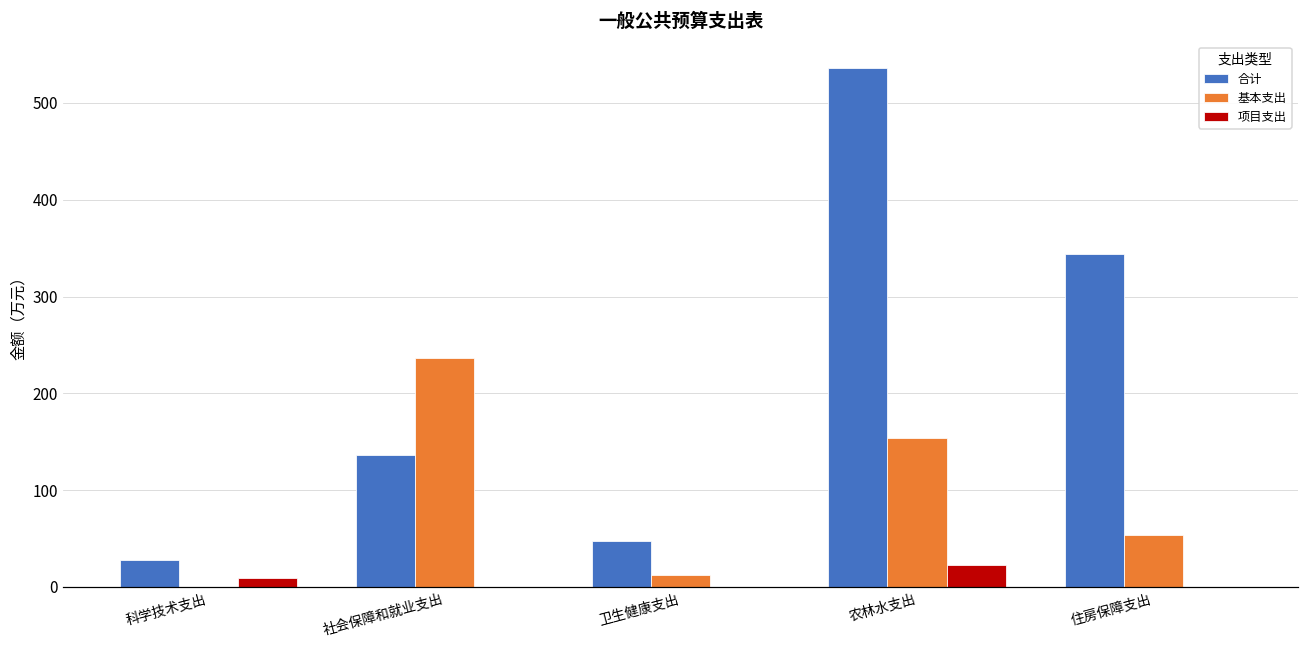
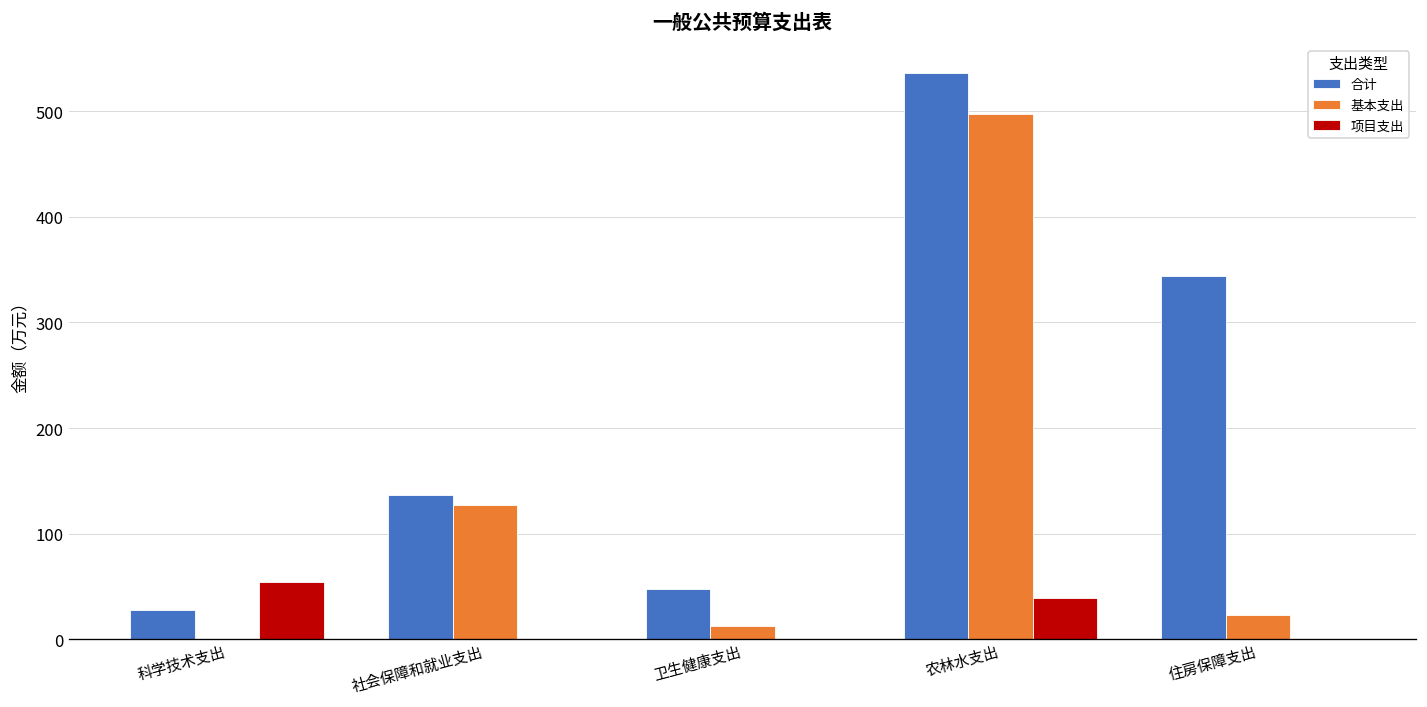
  {
    "合计": {
      "科学技术支出": 30,
      "社会保障和就业支出": 140,
      "卫生健康支出": 50,
      "农林水支出": 540,
      "住房保障支出": 340
    },
    "基本支出": {
      "科学技术支出": 0,
-     "社会保障和就业支出": 240,
+     "社会保障和就业支出": 130,
      "卫生健康支出": 10,
-     "农林水支出": 150,
-     "住房保障支出": 50
+     "农林水支出": 500,
+     "住房保障支出": 20
    },
    "项目支出": {
-     "科学技术支出": 10,
+     "科学技术支出": 50,
      "社会保障和就业支出": 0,
      "卫生健康支出": 0,
-     "农林水支出": 20,
+     "农林水支出": 40,
      "住房保障支出": 0
    }
  }
